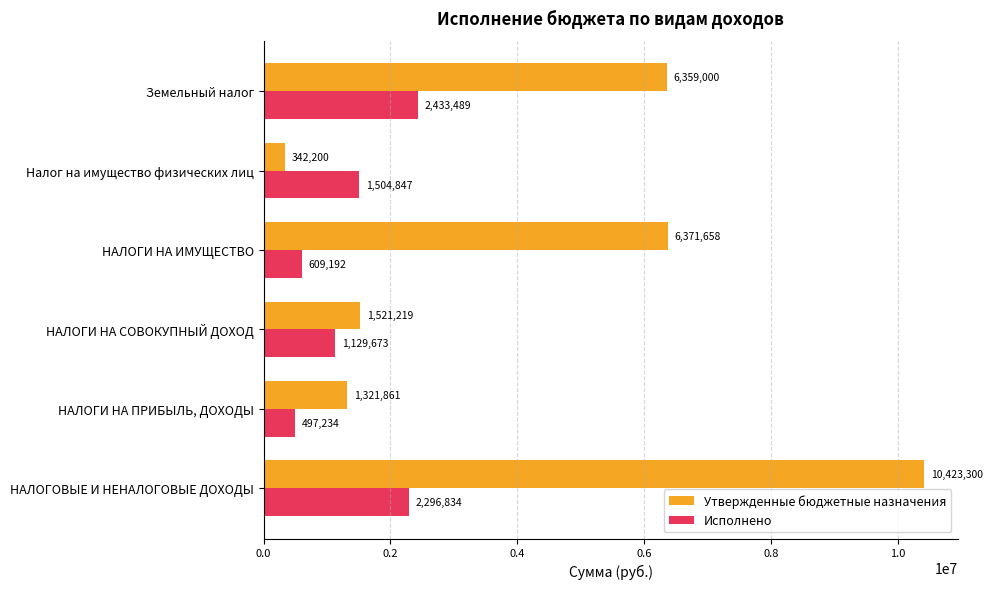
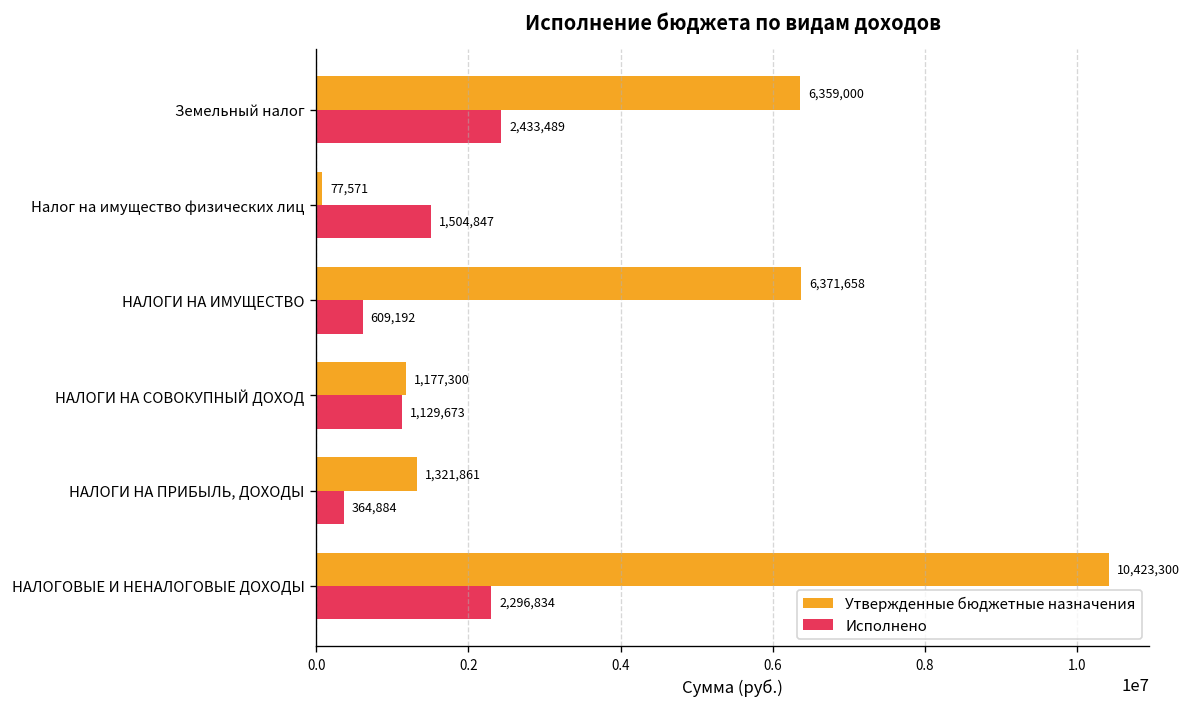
  {
    "Утвержденные бюджетные назначения": {
      "Земельный налог": "6,359,000",
-     "Налог на имущество физических лиц": "342,200",
+     "Налог на имущество физических лиц": "77,571",
      "НАЛОГИ НА ИМУЩЕСТВО": "6,371,658",
-     "НАЛОГИ НА СОВОКУПНЫЙ ДОХОД": "1,521,219",
+     "НАЛОГИ НА СОВОКУПНЫЙ ДОХОД": "1,177,300",
      "НАЛОГИ НА ПРИБЫЛЬ, ДОХОДЫ": "1,321,861",
      "НАЛОГОВЫЕ И НЕНАЛОГОВЫЕ ДОХОДЫ": "10,423,300"
    },
    "Исполнено": {
      "Земельный налог": "2,433,489",
      "Налог на имущество физических лиц": "1,504,847",
      "НАЛОГИ НА ИМУЩЕСТВО": "609,192",
      "НАЛОГИ НА СОВОКУПНЫЙ ДОХОД": "1,129,673",
-     "НАЛОГИ НА ПРИБЫЛЬ, ДОХОДЫ": "497,234",
+     "НАЛОГИ НА ПРИБЫЛЬ, ДОХОДЫ": "364,884",
      "НАЛОГОВЫЕ И НЕНАЛОГОВЫЕ ДОХОДЫ": "2,296,834"
    }
  }
